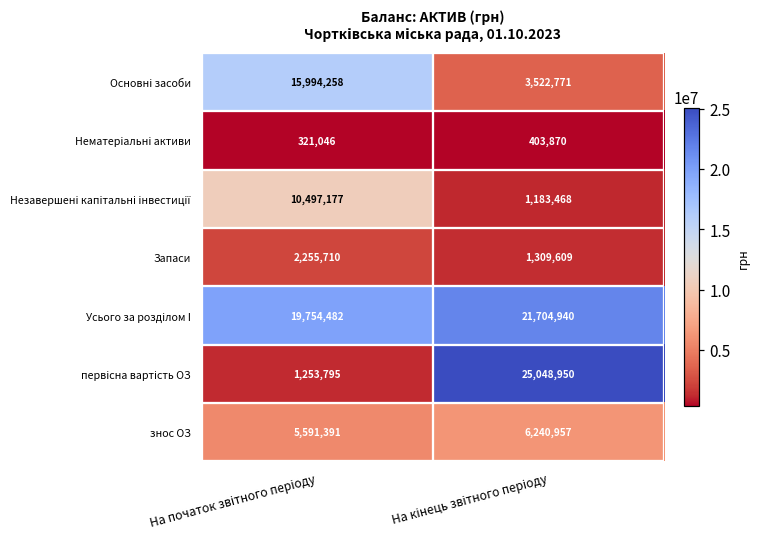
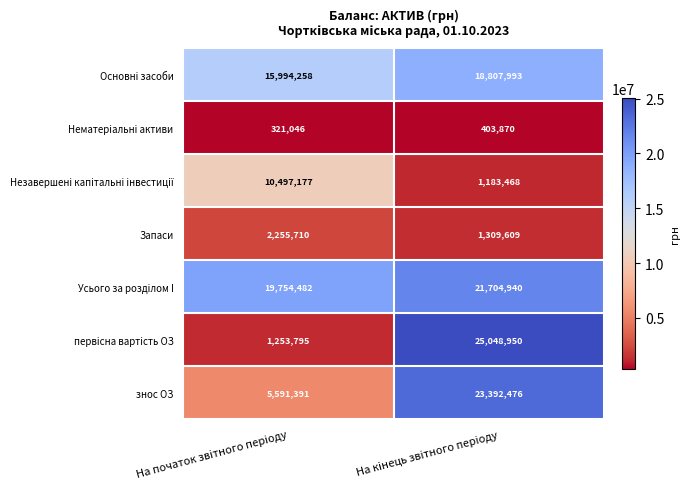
  {
    "Основні засоби": {
      "На початок звітного періоду": "15,994,258",
-     "На кінець звітного періоду": "3,522,771"
+     "На кінець звітного періоду": "18,807,993"
    },
    "Нематеріальні активи": {
      "На початок звітного періоду": "321,046",
      "На кінець звітного періоду": "403,870"
    },
    "Незавершені капітальні інвестиції": {
      "На початок звітного періоду": "10,497,177",
      "На кінець звітного періоду": "1,183,468"
    },
    "Запаси": {
      "На початок звітного періоду": "2,255,710",
      "На кінець звітного періоду": "1,309,609"
    },
    "Усього за розділом І": {
      "На початок звітного періоду": "19,754,482",
      "На кінець звітного періоду": "21,704,940"
    },
    "первісна вартість ОЗ": {
      "На початок звітного періоду": "1,253,795",
      "На кінець звітного періоду": "25,048,950"
    },
    "знос ОЗ": {
      "На початок звітного періоду": "5,591,391",
-     "На кінець звітного періоду": "6,240,957"
+     "На кінець звітного періоду": "23,392,476"
    }
  }
